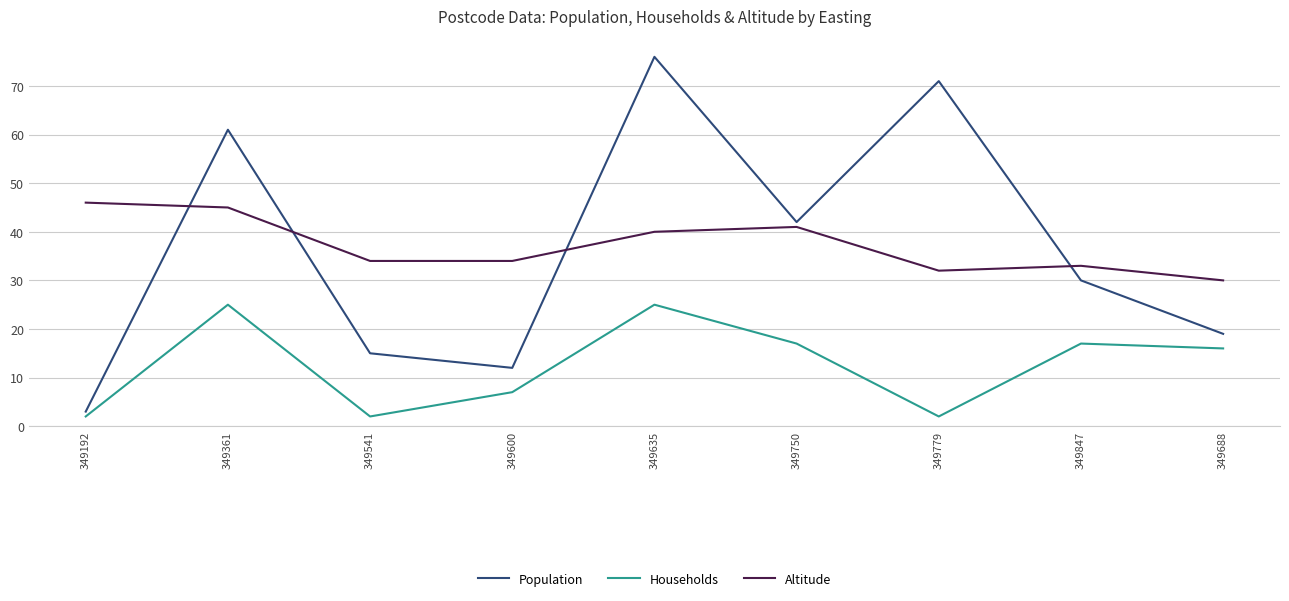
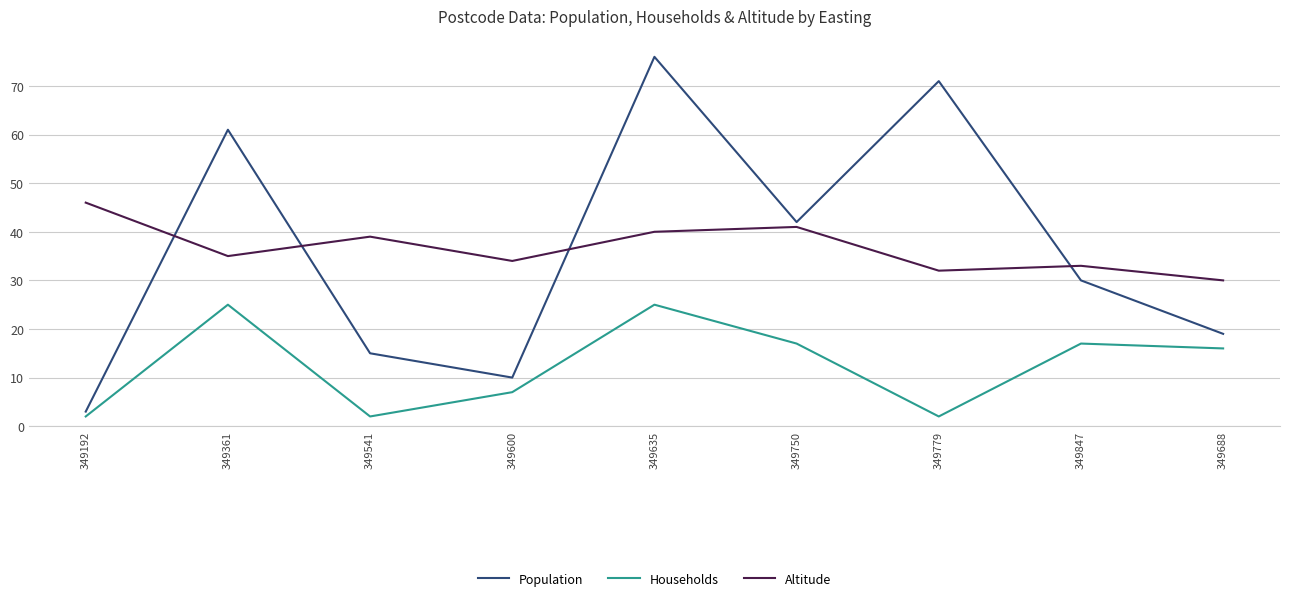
  {
    "Population": {
      "349192": 3,
      "349361": 61,
      "349541": 15,
-     "349600": 12,
+     "349600": 10,
      "349635": 76,
      "349750": 42,
      "349779": 71,
      "349847": 30,
      "349688": 19
    },
    "Households": {
      "349192": 2,
      "349361": 25,
      "349541": 2,
      "349600": 7,
      "349635": 25,
      "349750": 17,
      "349779": 2,
      "349847": 17,
      "349688": 16
    },
    "Altitude": {
      "349192": 46,
-     "349361": 45,
-     "349541": 34,
+     "349361": 35,
+     "349541": 39,
      "349600": 34,
      "349635": 40,
      "349750": 41,
      "349779": 32,
      "349847": 33,
      "349688": 30
    }
  }
